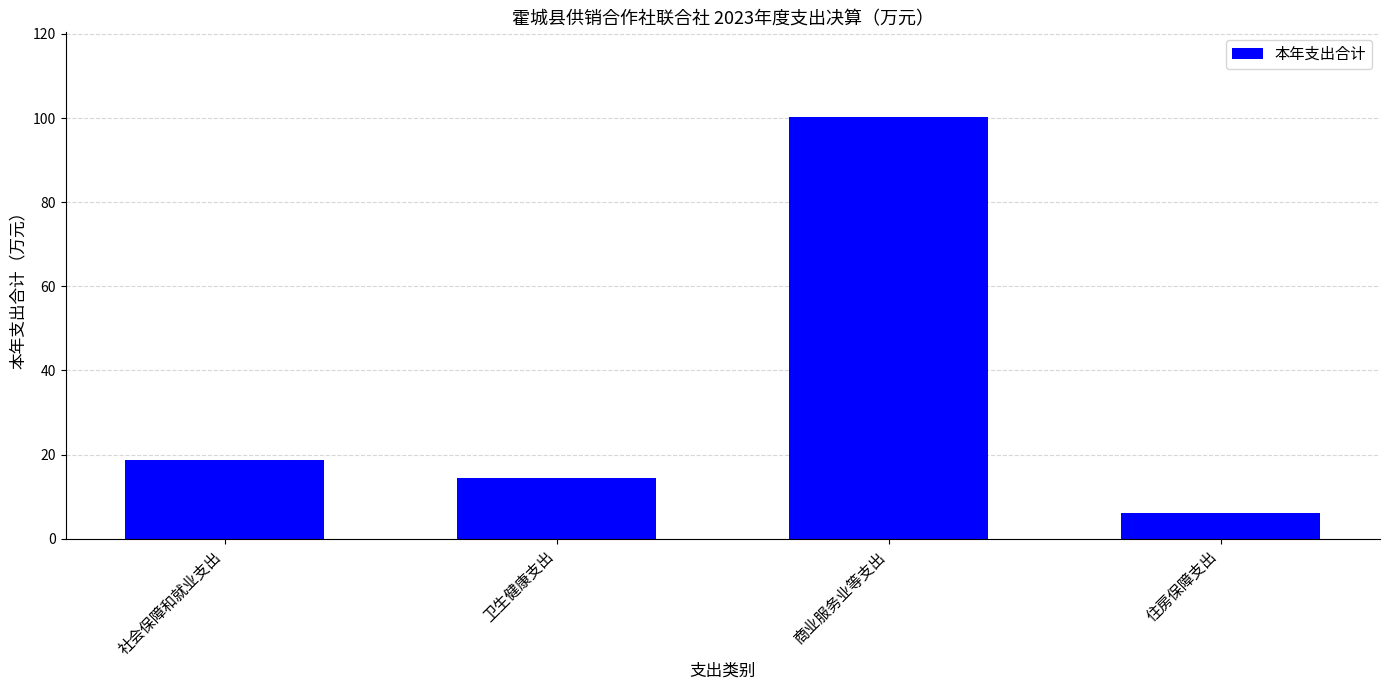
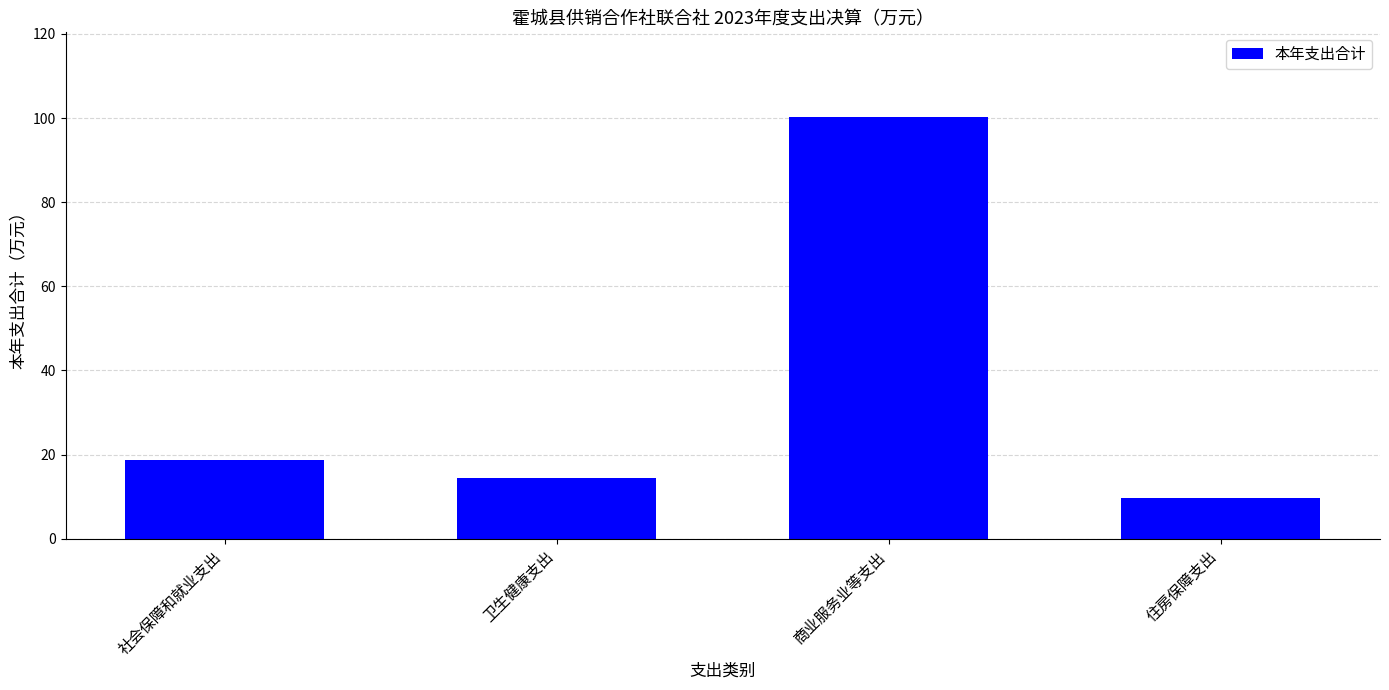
  {
    "社会保障和就业支出": 19,
    "卫生健康支出": 15,
    "商业服务业等支出": 100,
-   "住房保障支出": 6
+   "住房保障支出": 10
  }
